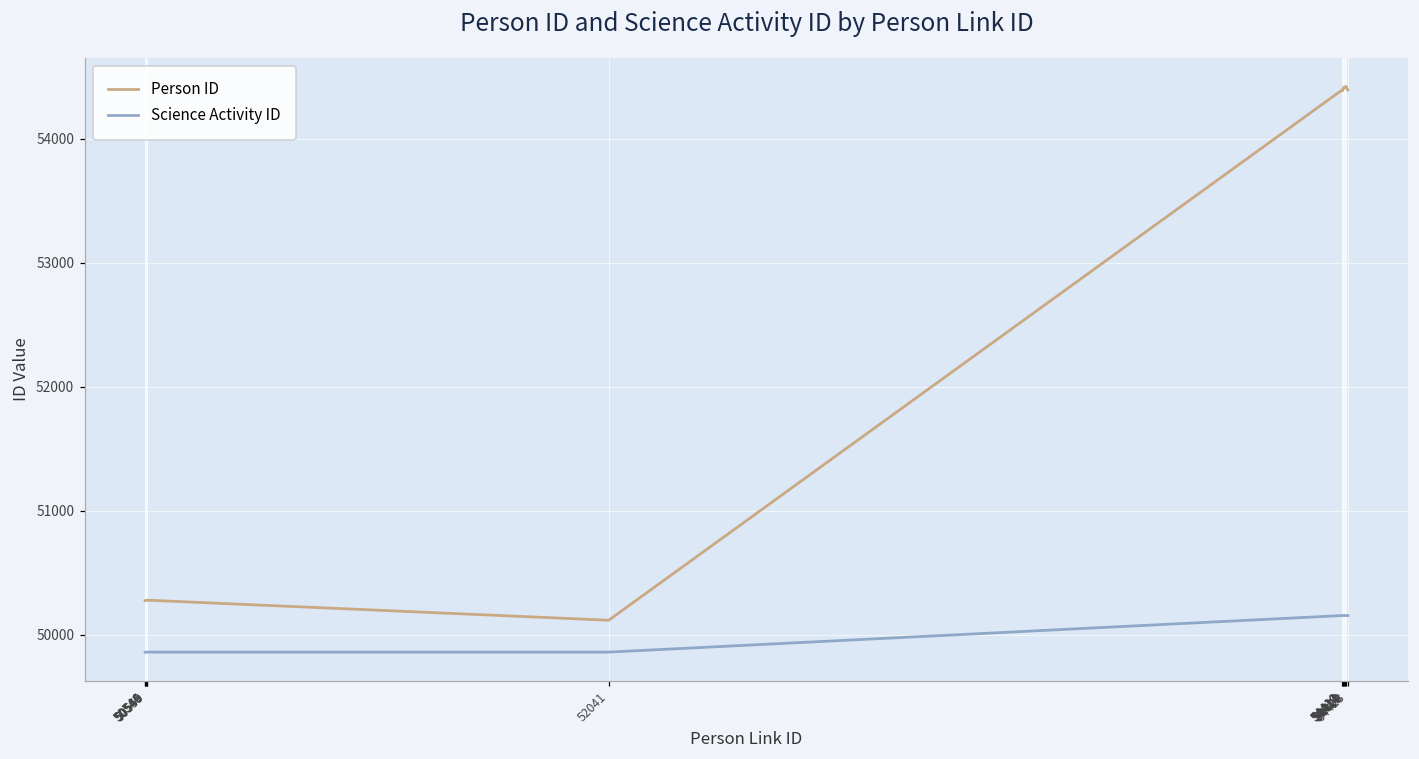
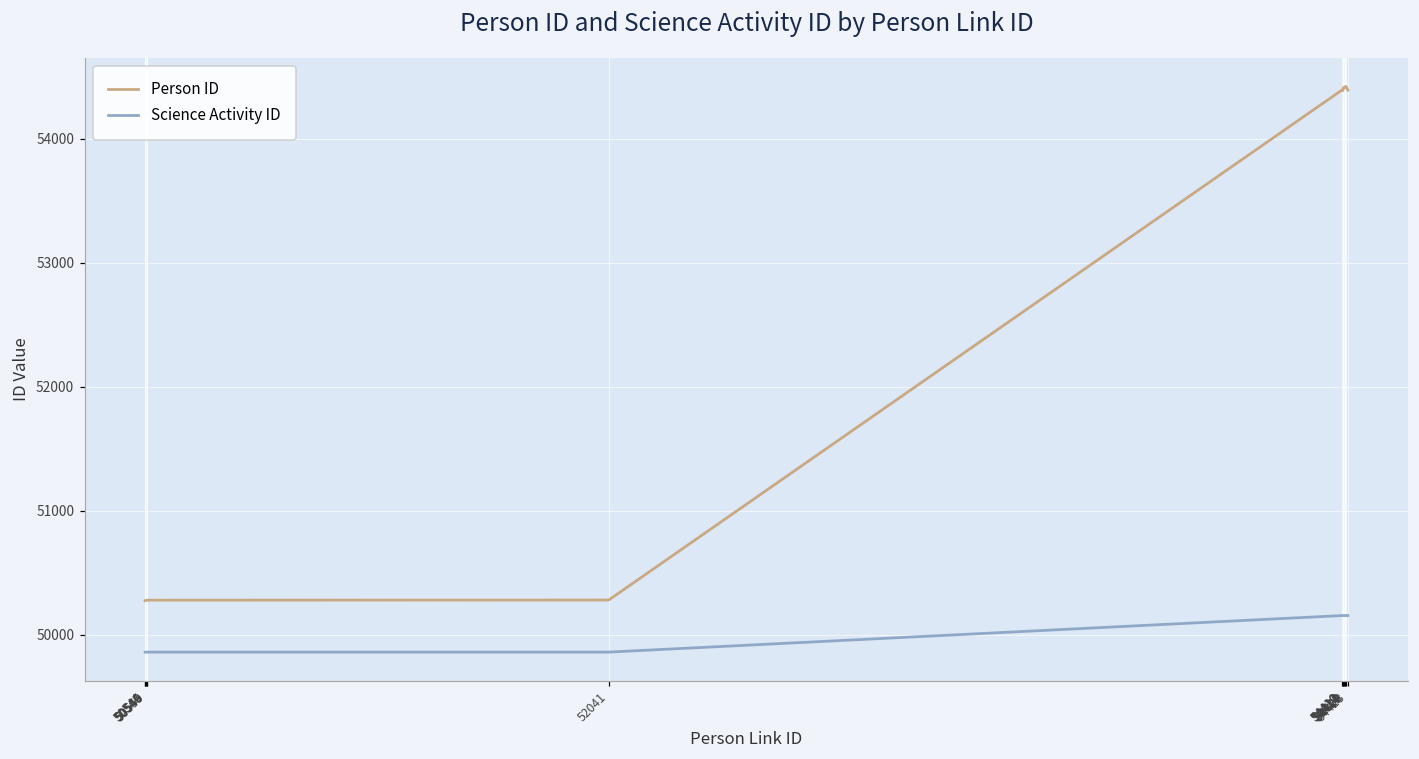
  {
    "Person ID": {
      "50544": 50270,
      "50545": 50270,
      "50546": 50280,
      "50549": 50280,
      "50550": 50280,
-     "52041": 50120,
+     "52041": 50280,
      "54410": 54400,
      "54411": 54390,
      "54412": 54390,
      "54414": 54410,
      "54419": 54420,
      "54420": 54420,
      "54422": 54420,
      "54428": 54390
    },
    "Science Activity ID": {
      "50544": 49860,
      "50545": 49860,
      "50546": 49860,
      "50549": 49860,
      "50550": 49860,
      "52041": 49860,
      "54410": 50150,
      "54411": 50150,
      "54412": 50150,
      "54414": 50150,
      "54419": 50150,
      "54420": 50150,
      "54422": 50150,
      "54428": 50150
    }
  }
